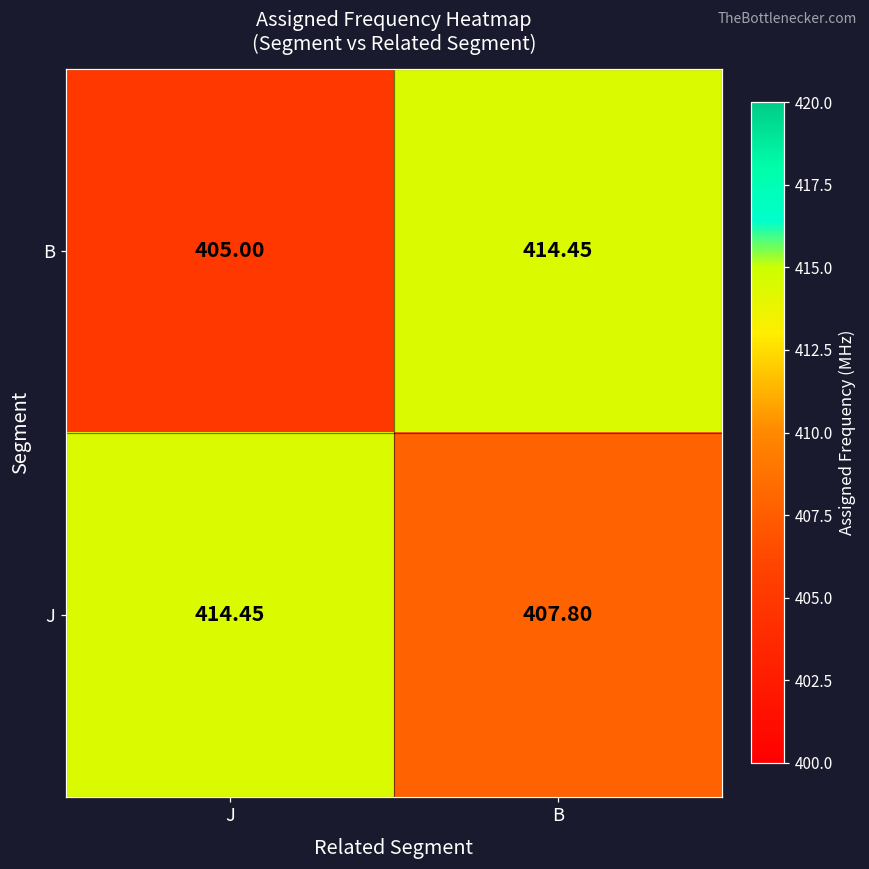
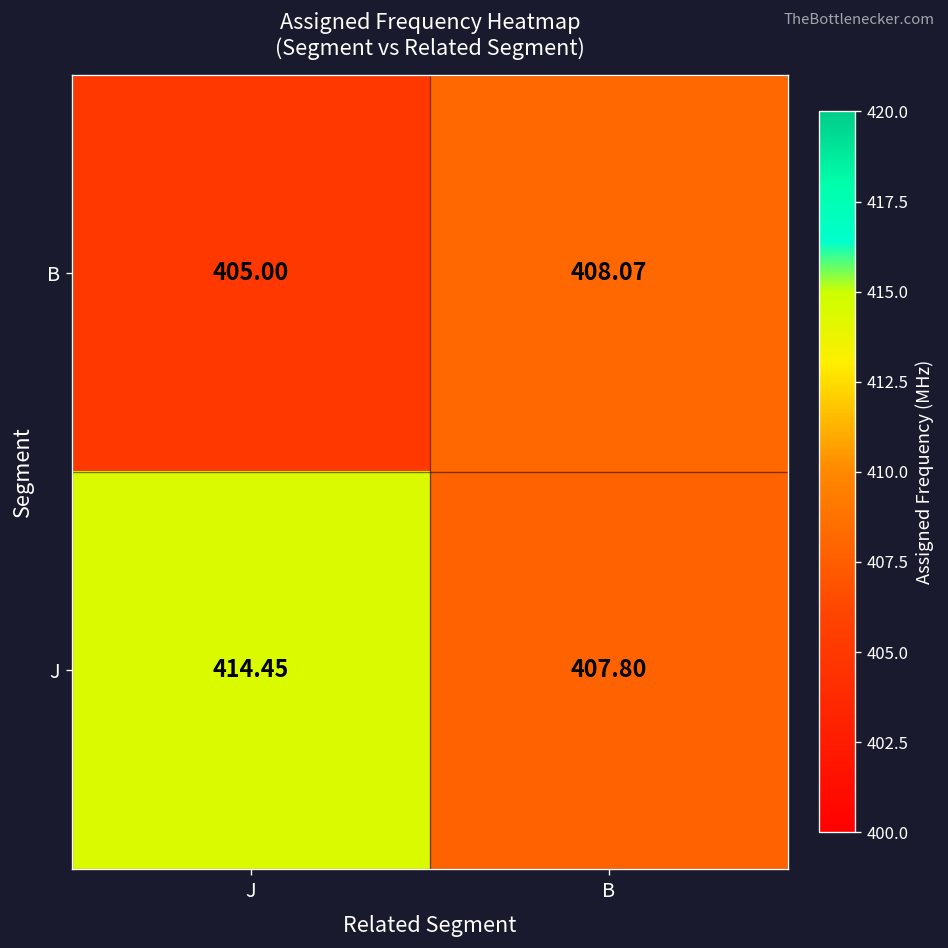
  {
    "B": {
      "J": 405.00,
-     "B": 414.45
+     "B": 408.07
    },
    "J": {
      "J": 414.45,
      "B": 407.80
    }
  }
